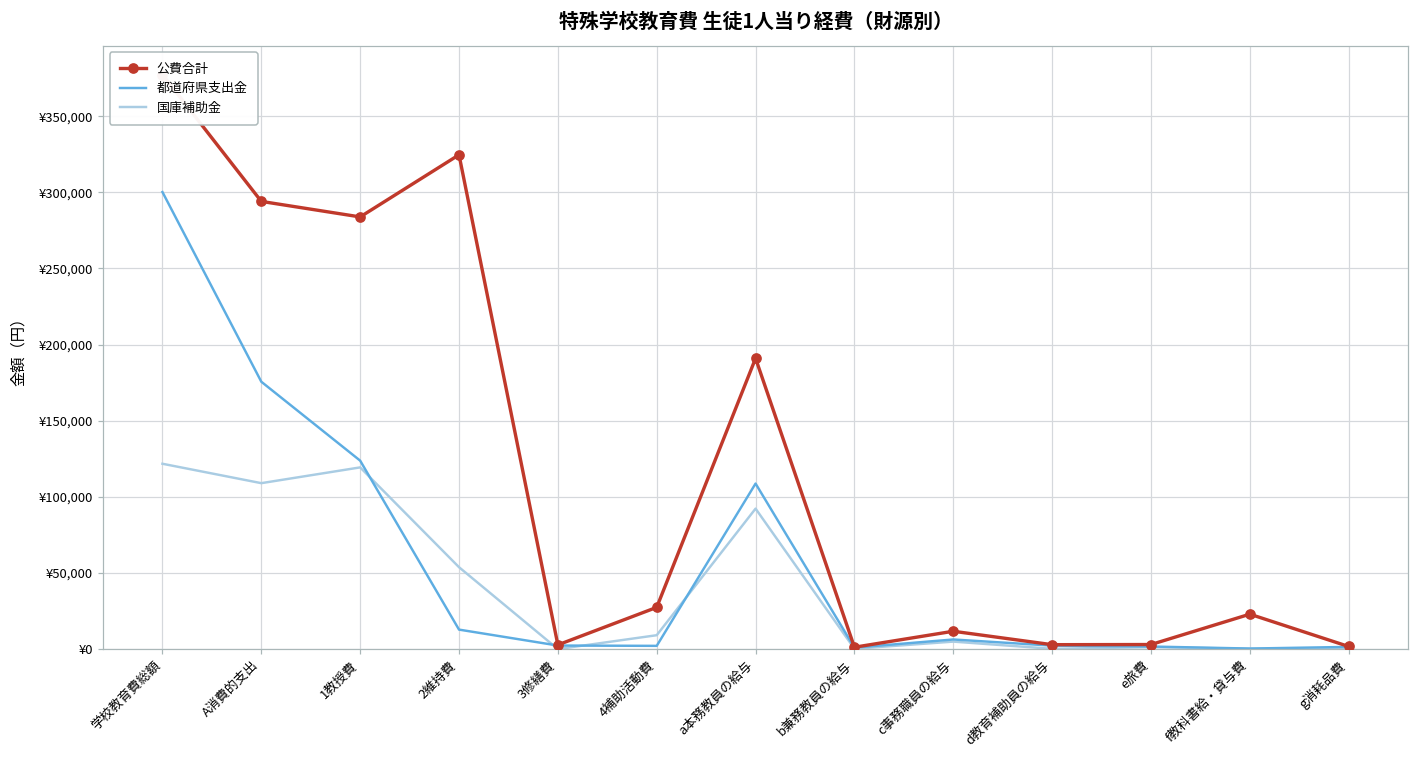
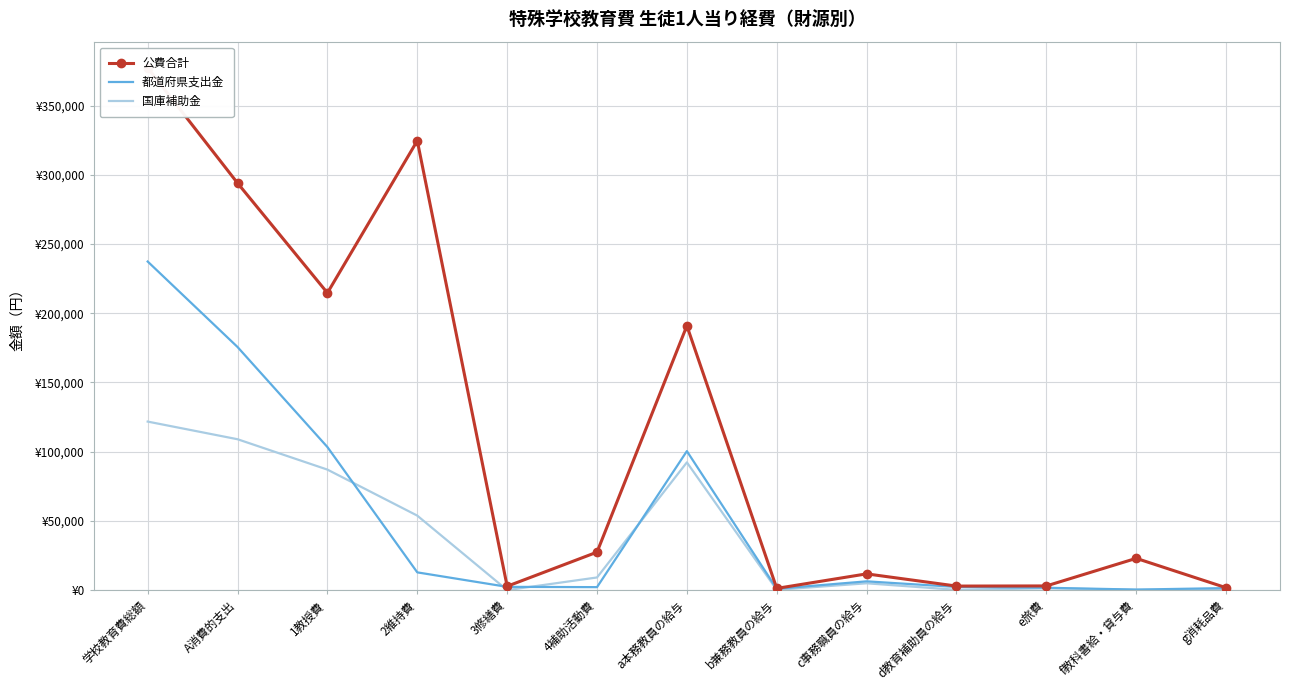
  {
    "公費合計": {
      "A消費的支出": "¥294,000",
-     "1教授費": "¥284,000",
+     "1教授費": "¥215,000",
      "2維持費": "¥325,000",
      "4補助活動費": "¥27,000",
      "a本務教員の給与": "¥191,000",
      "c事務職員の給与": "¥12,000",
      "f教科書給・貸与費": "¥23,000"
    },
    "都道府県支出金": {
-     "学校教育費総額": "¥300,000",
+     "学校教育費総額": "¥237,000",
      "A消費的支出": "¥176,000",
-     "1教授費": "¥124,000",
+     "1教授費": "¥103,000",
      "2維持費": "¥13,000",
      "4補助活動費": "¥2,000",
-     "a本務教員の給与": "¥109,000"
+     "a本務教員の給与": "¥100,000"
    },
    "国庫補助金": {
      "学校教育費総額": "¥122,000",
      "A消費的支出": "¥109,000",
-     "1教授費": "¥119,000",
+     "1教授費": "¥87,000",
      "2維持費": "¥54,000",
      "3修繕費": "¥0",
      "4補助活動費": "¥9,000",
      "a本務教員の給与": "¥92,000",
      "d教育補助員の給与": "¥0"
    }
  }
